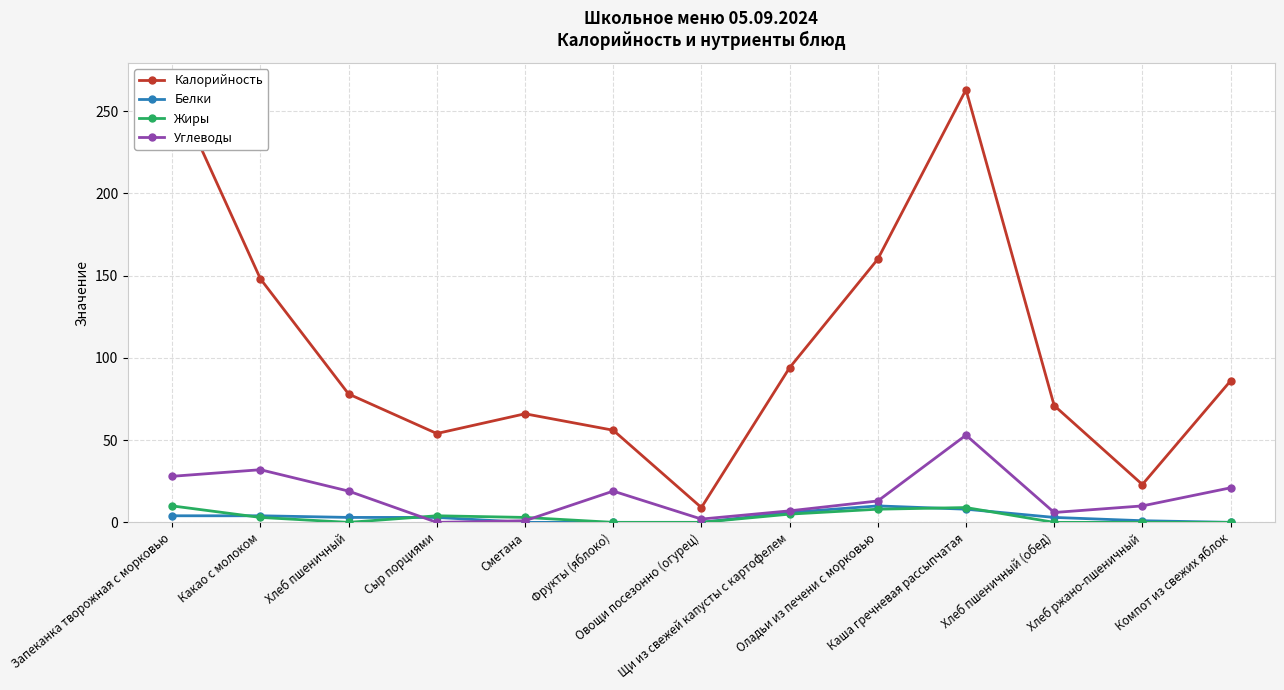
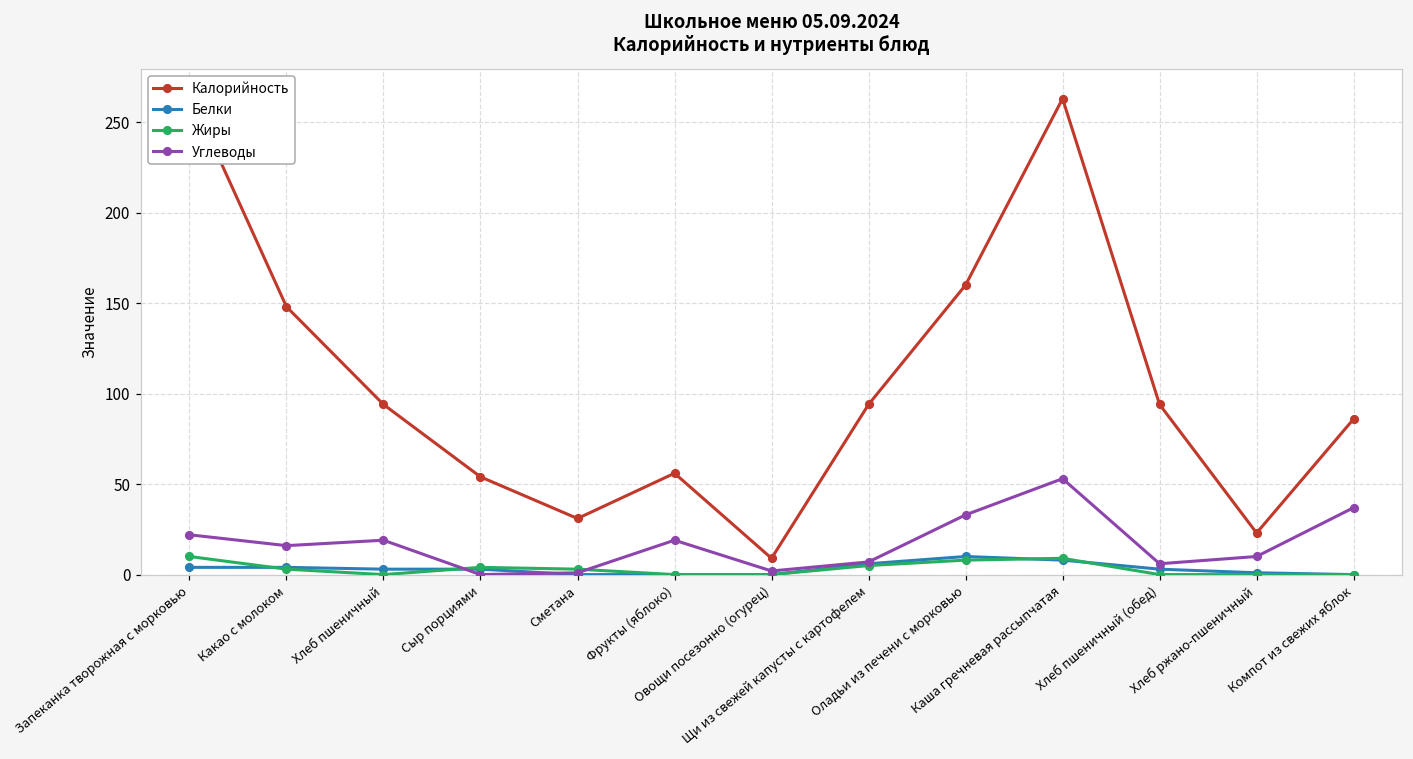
  {
    "Калорийность": {
      "Какао с молоком": 148,
-     "Хлеб пшеничный": 78,
+     "Хлеб пшеничный": 94,
      "Сыр порциями": 54,
-     "Сметана": 66,
+     "Сметана": 31,
      "Фрукты (яблоко)": 56,
      "Овощи посезонно (огурец)": 9,
      "Щи из свежей капусты с картофелем": 94,
      "Оладьи из печени с морковью": 160,
      "Каша гречневая рассыпчатая": 263,
-     "Хлеб пшеничный (обед)": 71,
+     "Хлеб пшеничный (обед)": 94,
      "Хлеб ржано-пшеничный": 23,
      "Компот из свежих яблок": 86
    },
    "Белки": {
      "Запеканка творожная с морковью": 4,
      "Хлеб пшеничный": 3,
      "Оладьи из печени с морковью": 10,
      "Хлеб пшеничный (обед)": 3
    },
    "Жиры": {
      "Запеканка творожная с морковью": 10,
      "Хлеб пшеничный": 0,
      "Сметана": 3,
      "Оладьи из печени с морковью": 8,
      "Хлеб пшеничный (обед)": 0
    },
    "Углеводы": {
-     "Запеканка творожная с морковью": 28,
-     "Какао с молоком": 32,
+     "Запеканка творожная с морковью": 22,
+     "Какао с молоком": 16,
      "Хлеб пшеничный": 19,
      "Сыр порциями": 0,
      "Фрукты (яблоко)": 19,
      "Овощи посезонно (огурец)": 2,
-     "Оладьи из печени с морковью": 13,
+     "Оладьи из печени с морковью": 33,
      "Каша гречневая рассыпчатая": 53,
      "Хлеб пшеничный (обед)": 6,
      "Хлеб ржано-пшеничный": 10,
-     "Компот из свежих яблок": 21
+     "Компот из свежих яблок": 37
    }
  }
